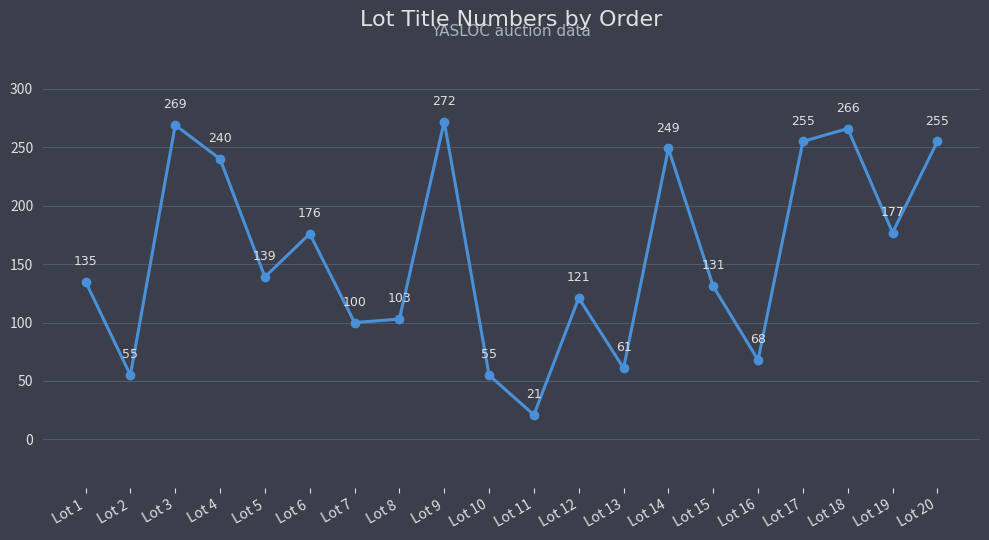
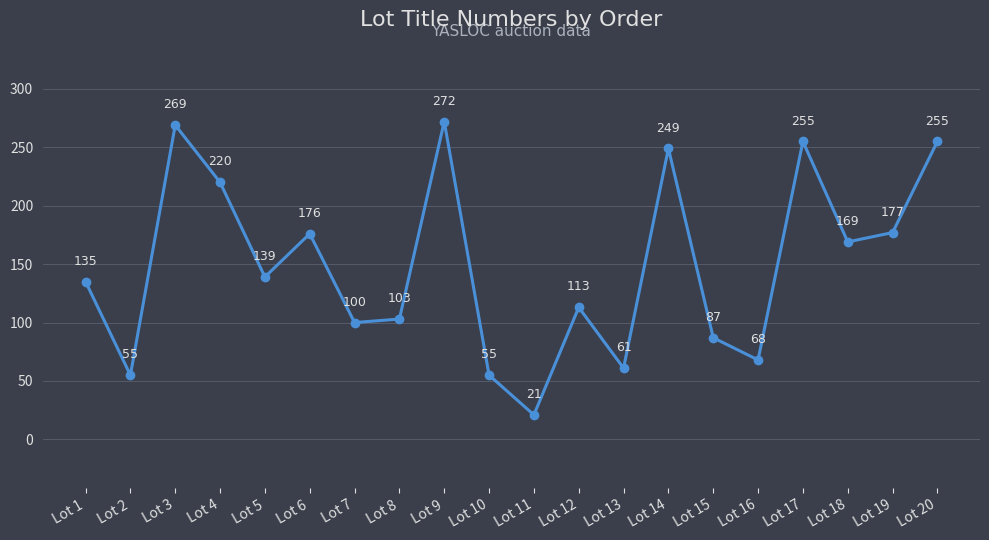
  {
    "Lot 1": 135,
    "Lot 2": 55,
    "Lot 3": 269,
-   "Lot 4": 240,
+   "Lot 4": 220,
    "Lot 5": 139,
    "Lot 6": 176,
    "Lot 7": 100,
    "Lot 8": 103,
    "Lot 9": 272,
    "Lot 10": 55,
    "Lot 11": 21,
-   "Lot 12": 121,
+   "Lot 12": 113,
    "Lot 13": 61,
    "Lot 14": 249,
-   "Lot 15": 131,
+   "Lot 15": 87,
    "Lot 16": 68,
    "Lot 17": 255,
-   "Lot 18": 266,
+   "Lot 18": 169,
    "Lot 19": 177,
    "Lot 20": 255
  }
